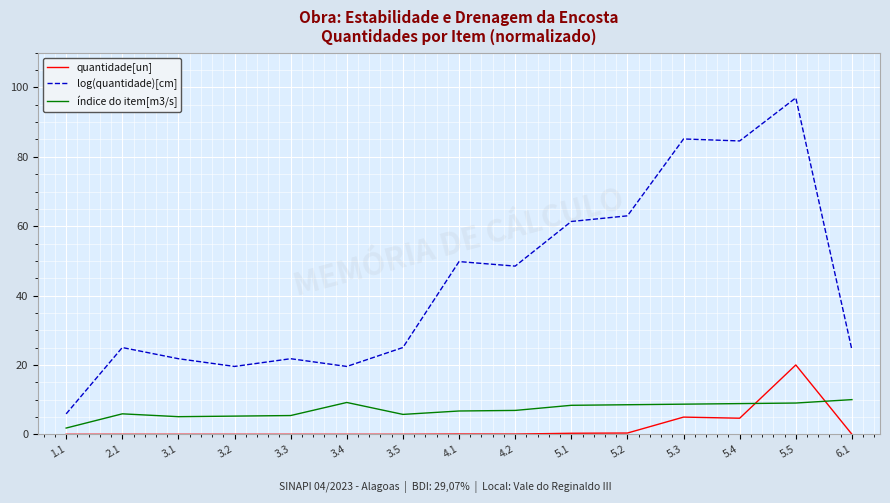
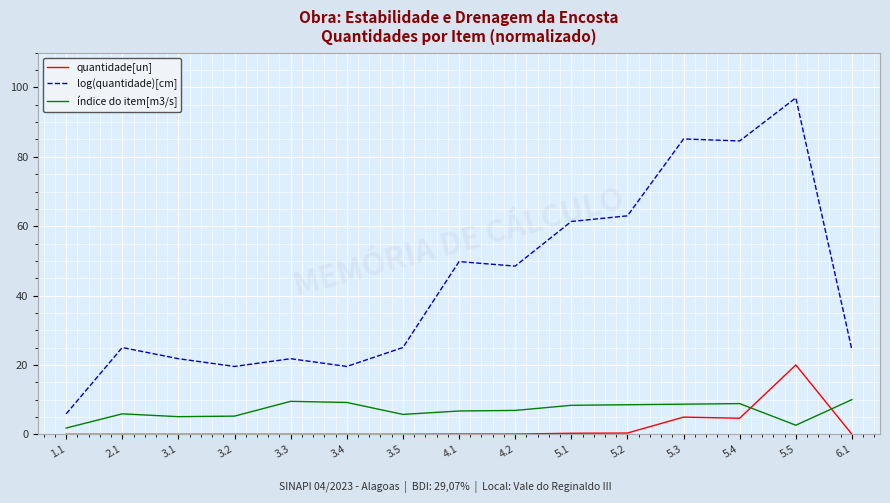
  {
    "quantidade[un]": {
      "1.1": 0,
      "2.1": 0,
      "3.1": 0,
      "3.2": 0,
      "3.3": 0,
      "3.4": 0,
      "3.5": 0,
      "4.1": 0,
      "4.2": 0,
      "5.1": 0,
      "5.2": 0,
      "5.3": 5,
      "5.4": 5,
      "5.5": 20,
      "6.1": 0
    },
    "log(quantidade)[cm]": {
      "1.1": 6,
      "2.1": 25,
      "3.1": 22,
      "3.2": 20,
      "3.3": 22,
      "3.4": 20,
      "3.5": 25,
      "4.1": 50,
      "4.2": 48,
      "5.1": 61,
      "5.2": 63,
      "5.3": 85,
      "5.4": 85,
      "5.5": 97,
      "6.1": 24
    },
    "índice do item[m3/s]": {
      "1.1": 2,
      "2.1": 6,
      "3.1": 5,
      "3.2": 5,
-     "3.3": 5,
+     "3.3": 10,
      "3.4": 9,
      "3.5": 6,
      "4.1": 7,
      "4.2": 7,
      "5.1": 8,
      "5.2": 9,
      "5.3": 9,
      "5.4": 9,
-     "5.5": 9,
+     "5.5": 3,
      "6.1": 10
    }
  }
